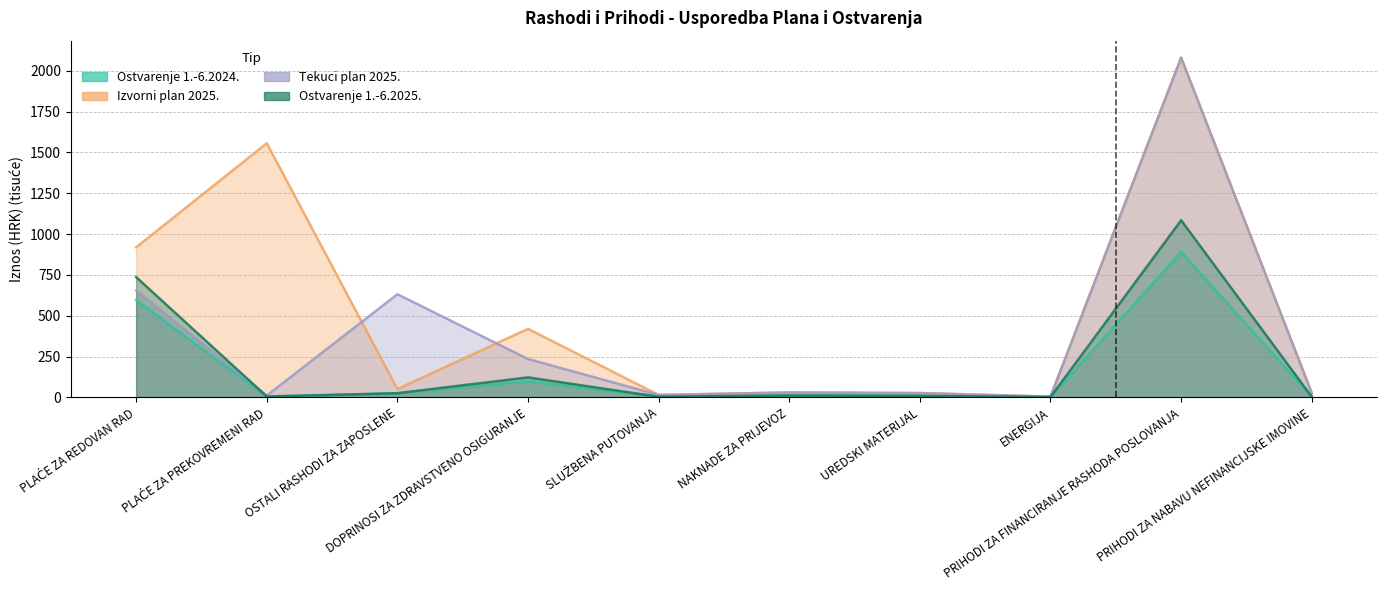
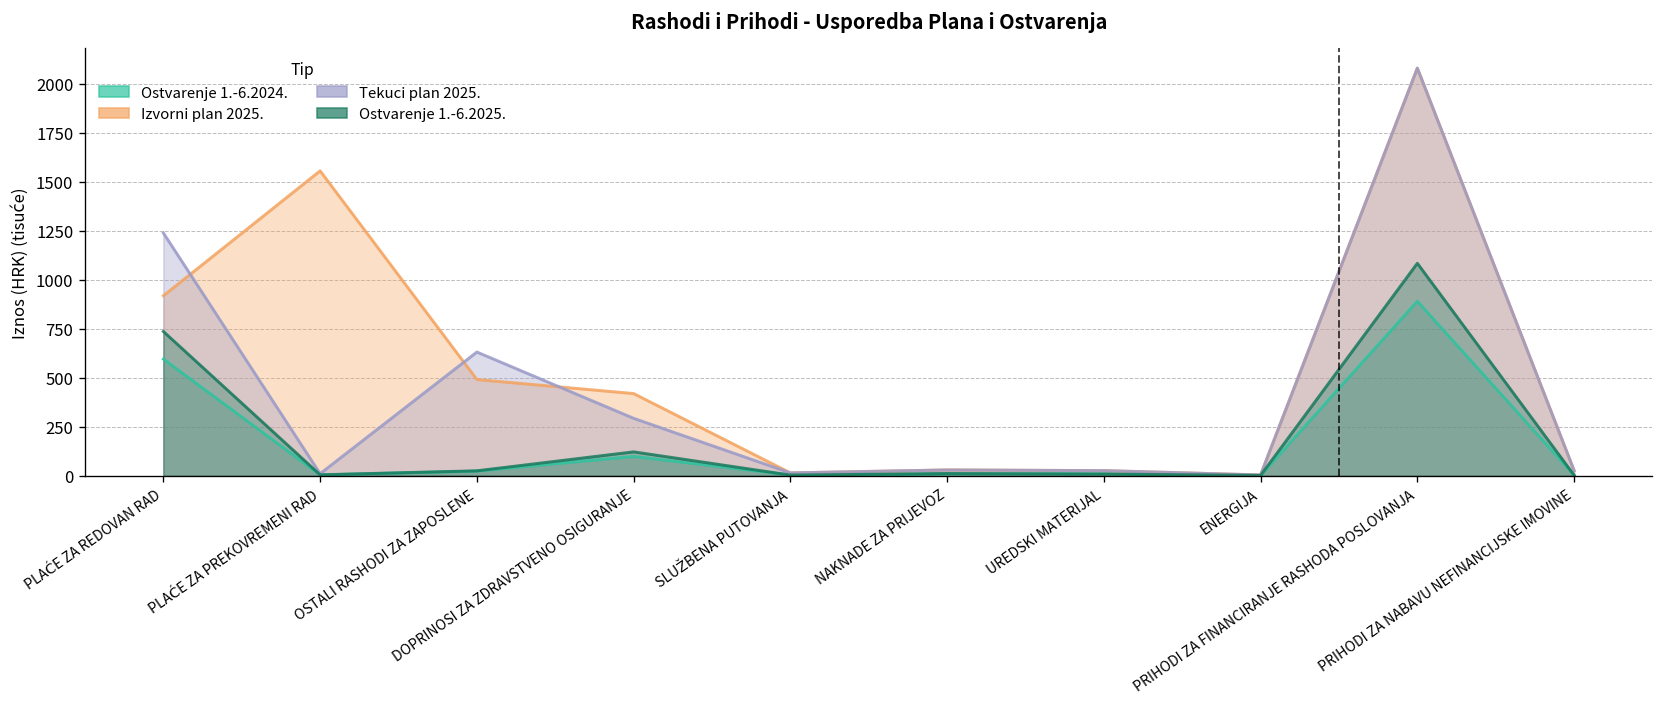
  {
    "Izvorni plan 2025.": {
      "PLAĆE ZA REDOVAN RAD": 920,
      "PLAĆE ZA PREKOVREMENI RAD": 1560,
-     "OSTALI RASHODI ZA ZAPOSLENE": 50,
+     "OSTALI RASHODI ZA ZAPOSLENE": 490,
      "DOPRINOSI ZA ZDRAVSTVENO OSIGURANJE": 420
    },
    "Tekuci plan 2025.": {
-     "PLAĆE ZA REDOVAN RAD": 660,
+     "PLAĆE ZA REDOVAN RAD": 1240,
      "OSTALI RASHODI ZA ZAPOSLENE": 630,
-     "DOPRINOSI ZA ZDRAVSTVENO OSIGURANJE": 240
+     "DOPRINOSI ZA ZDRAVSTVENO OSIGURANJE": 290
    }
  }
